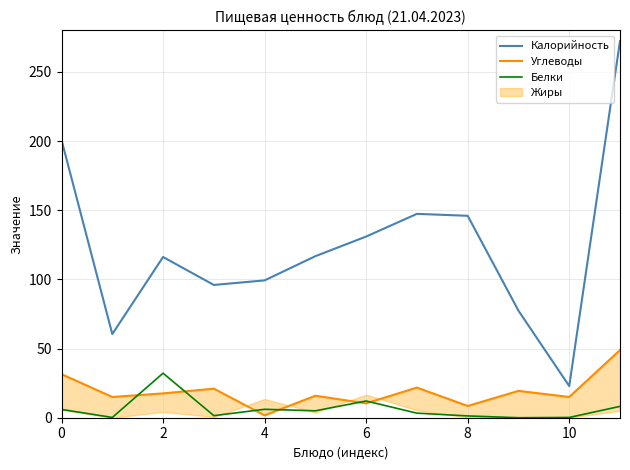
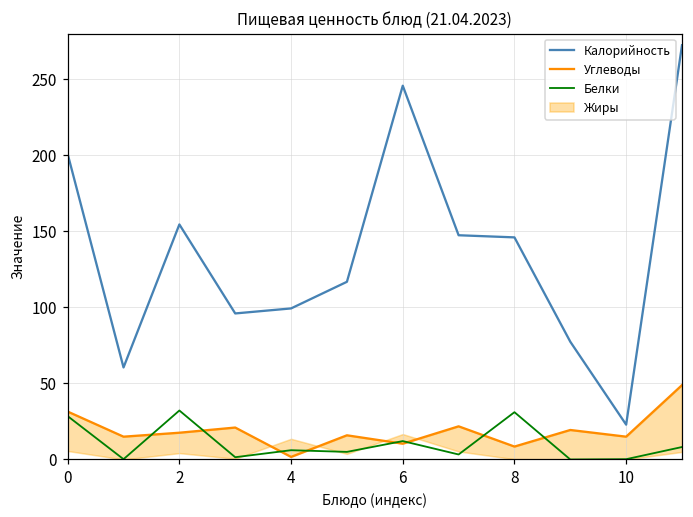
  {
    "Калорийность": {
      "0": 201,
-     "2": 116,
+     "2": 155,
      "4": 99,
-     "6": 131,
+     "6": 246,
      "8": 146,
      "10": 23
    },
    "Белки": {
-     "0": 6,
+     "0": 29,
      "2": 32,
      "4": 6,
-     "8": 1,
+     "8": 31,
      "10": 0
    }
  }
